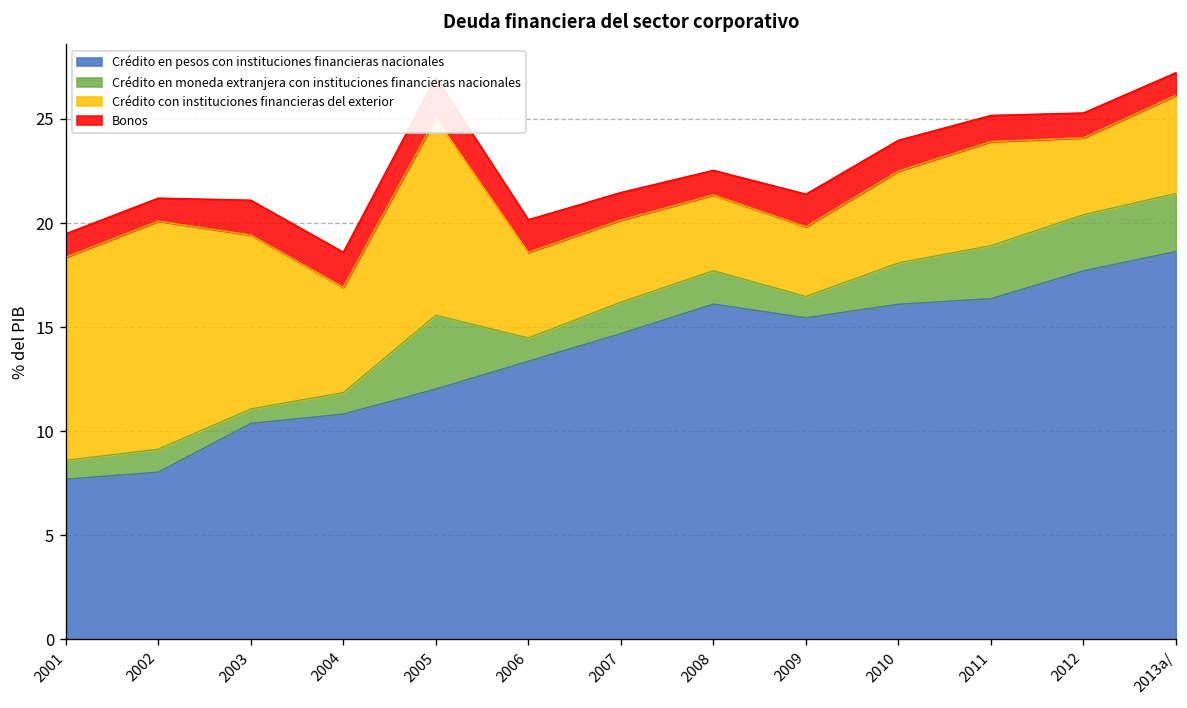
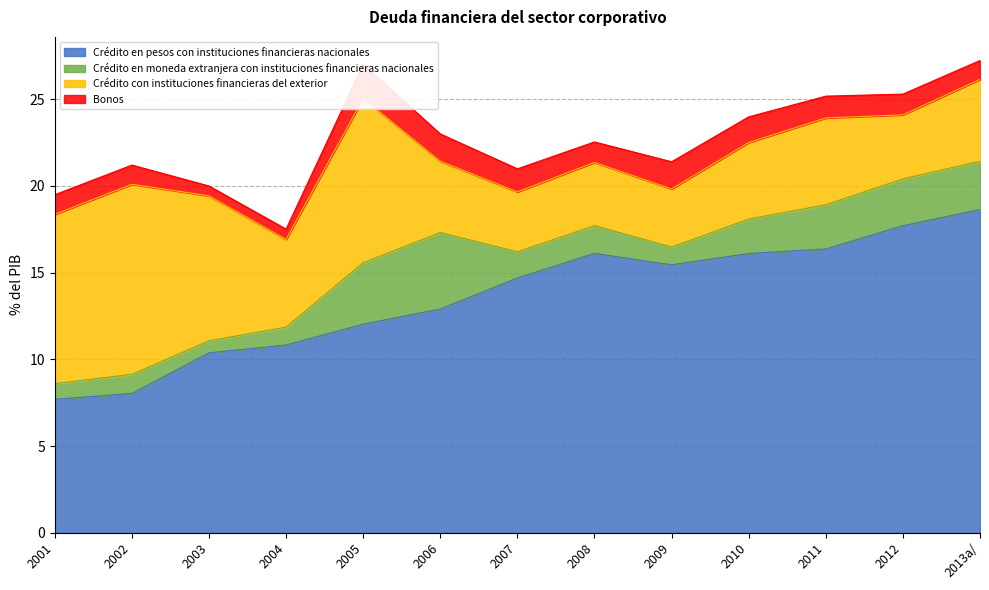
  {
    "Crédito en pesos con instituciones financieras nacionales": {
      "2001": 7.7,
      "2002": 8.0,
      "2003": 10.4,
      "2004": 10.8,
      "2005": 12.0,
-     "2006": 13.4,
+     "2006": 12.9,
      "2007": 14.7,
      "2008": 16.1,
      "2009": 15.4,
      "2010": 16.1,
      "2011": 16.4,
      "2012": 17.7,
      "2013a/": 18.6
    },
    "Crédito en moneda extranjera con instituciones financieras nacionales": {
      "2001": 0.9,
      "2002": 1.1,
      "2003": 0.7,
      "2004": 1.0,
      "2005": 3.5,
-     "2006": 1.1,
+     "2006": 4.4,
      "2007": 1.5,
      "2008": 1.6,
      "2009": 1.0,
      "2010": 2.0,
      "2011": 2.5,
      "2012": 2.7,
      "2013a/": 2.8
    },
    "Crédito con instituciones financieras del exterior": {
      "2001": 9.8,
      "2002": 11.0,
      "2003": 8.4,
      "2004": 5.1,
      "2006": 4.1,
-     "2007": 3.9,
+     "2007": 3.5,
      "2008": 3.6,
      "2009": 3.3,
      "2010": 4.4,
      "2011": 5.0,
      "2012": 3.7,
      "2013a/": 4.7
    },
    "Bonos": {
      "2001": 1.1,
      "2002": 1.1,
-     "2003": 1.7,
-     "2004": 1.7,
+     "2003": 0.6,
+     "2004": 0.6,
      "2006": 1.6,
      "2007": 1.3,
      "2008": 1.2,
      "2009": 1.6,
      "2010": 1.5,
      "2011": 1.3,
      "2012": 1.2,
      "2013a/": 1.1
    }
  }
